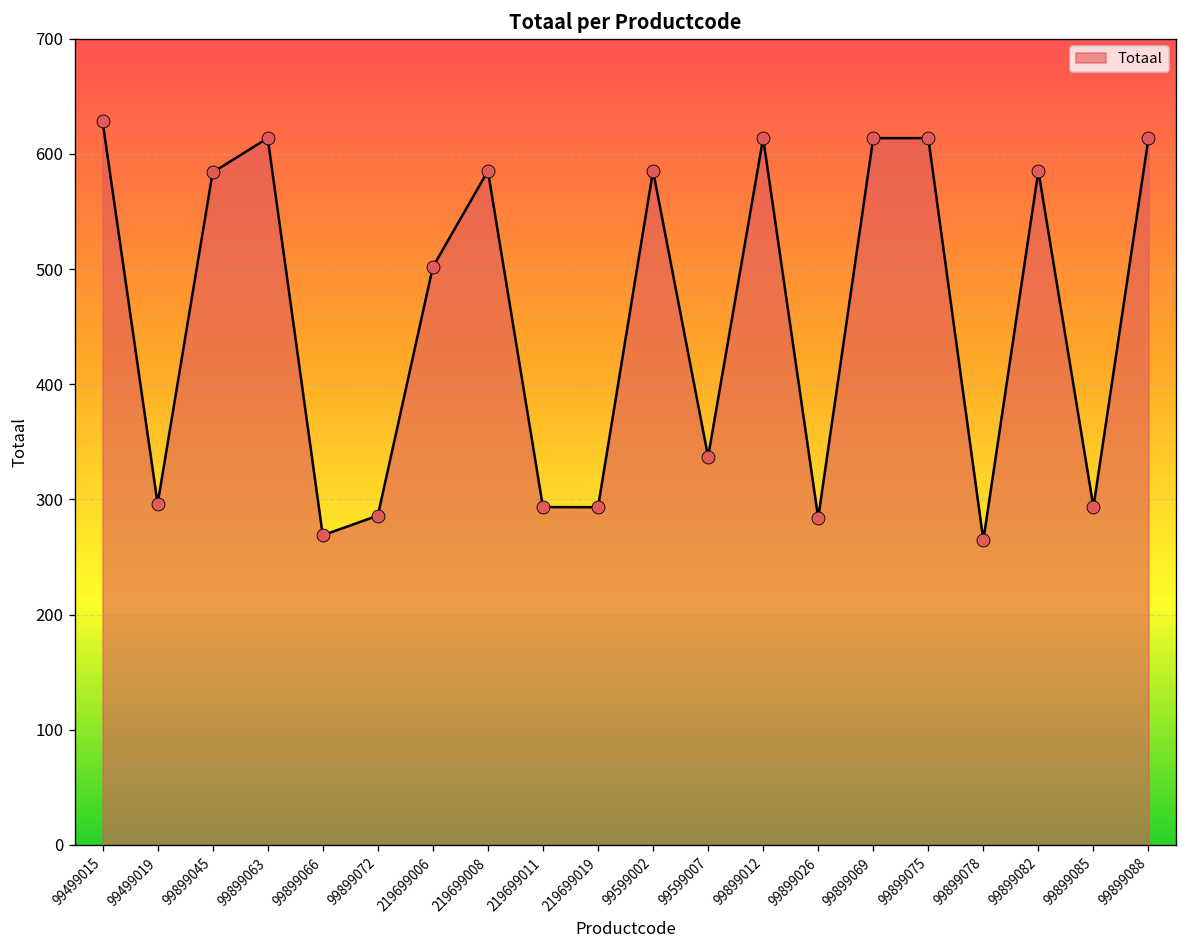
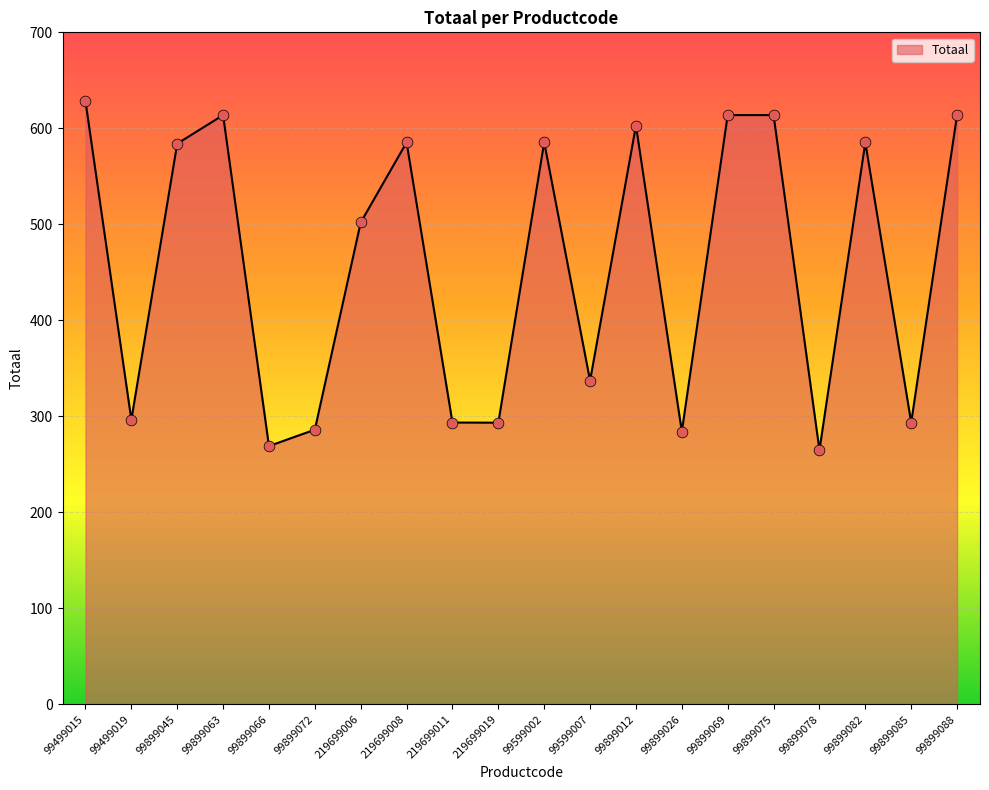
  {
    "99499015": 630,
    "99499019": 300,
    "99899045": 580,
    "99899063": 610,
    "99899066": 270,
    "99899072": 290,
    "219699006": 500,
    "219699008": 590,
    "219699011": 290,
    "219699019": 290,
    "99599002": 590,
    "99599007": 340,
-   "99899012": 610,
+   "99899012": 600,
    "99899026": 280,
    "99899069": 610,
    "99899075": 610,
    "99899078": 260,
    "99899082": 590,
    "99899085": 290,
    "99899088": 610
  }
